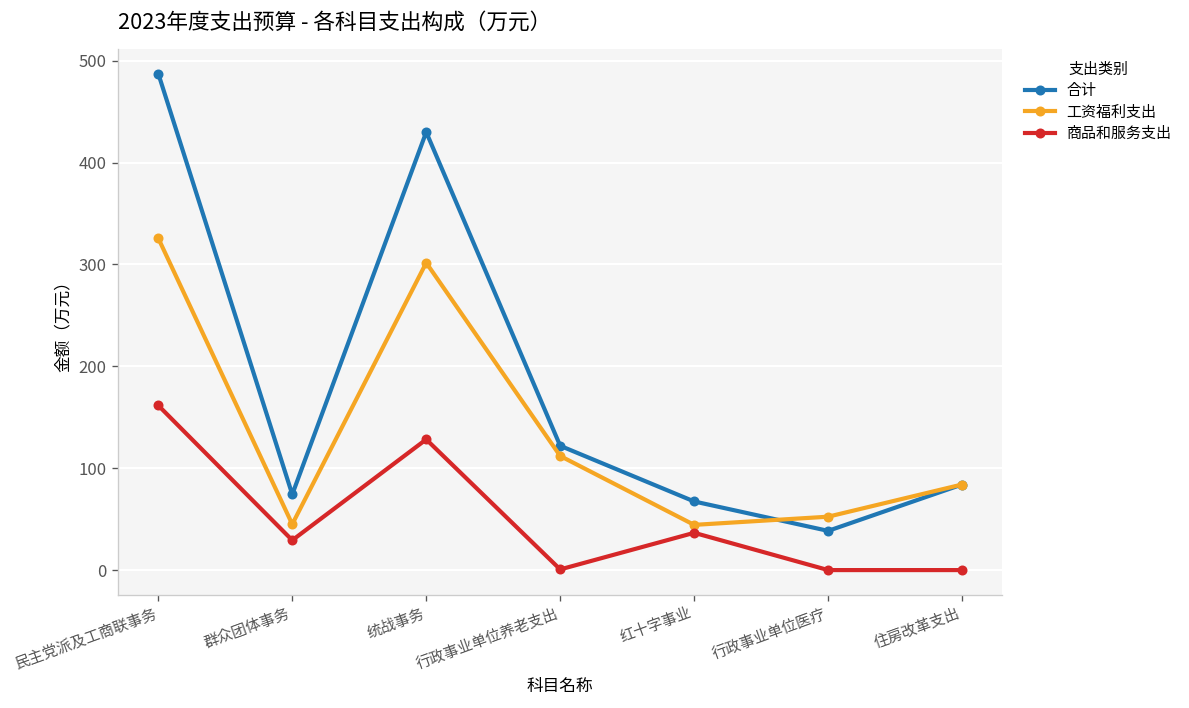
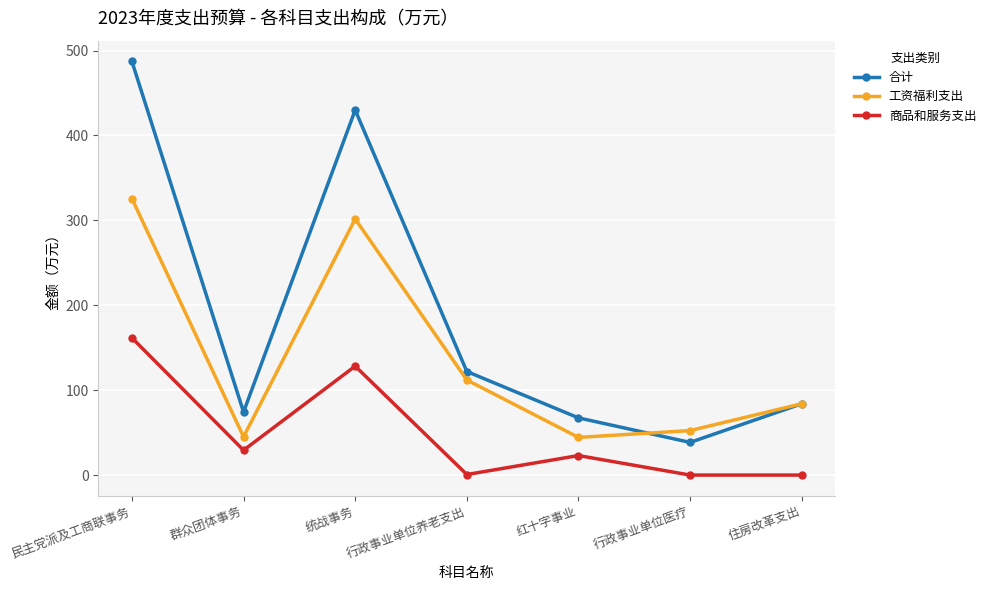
  {
    "合计": {
      "民主党派及工商联事务": 490,
      "群众团体事务": 70,
      "统战事务": 430,
      "行政事业单位养老支出": 120,
      "红十字事业": 70,
      "行政事业单位医疗": 40
    },
    "工资福利支出": {
      "民主党派及工商联事务": 330,
      "群众团体事务": 40,
      "统战事务": 300,
      "行政事业单位养老支出": 110,
      "红十字事业": 40,
      "行政事业单位医疗": 50
    },
    "商品和服务支出": {
      "民主党派及工商联事务": 160,
      "群众团体事务": 30,
      "统战事务": 130,
      "行政事业单位养老支出": 0,
-     "红十字事业": 40,
+     "红十字事业": 20,
      "行政事业单位医疗": 0,
      "住房改革支出": 0
    }
  }
